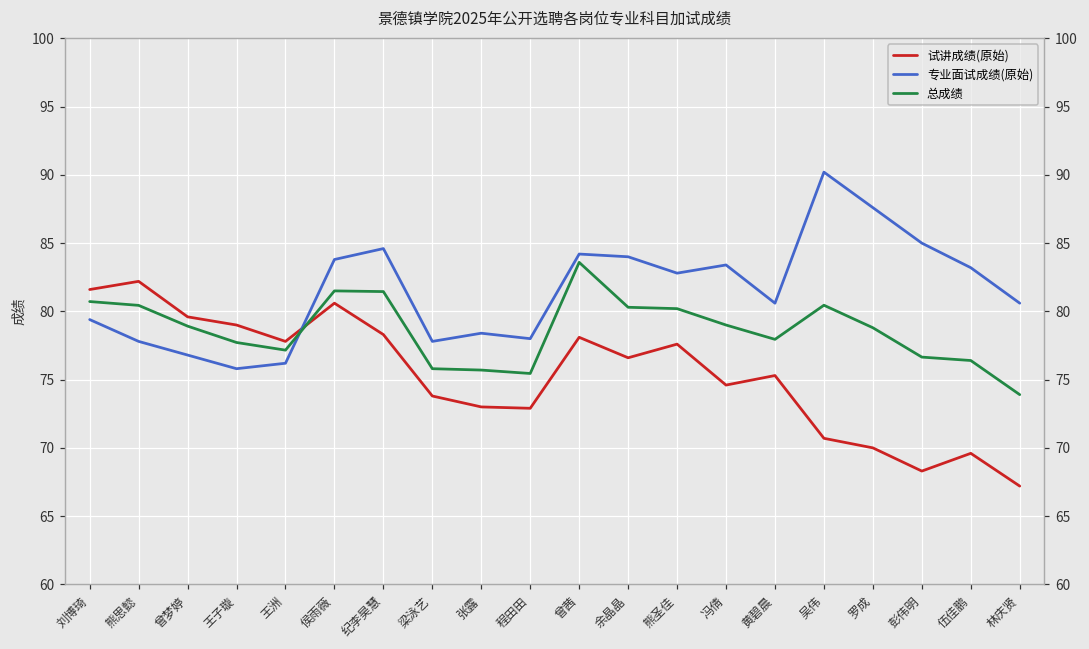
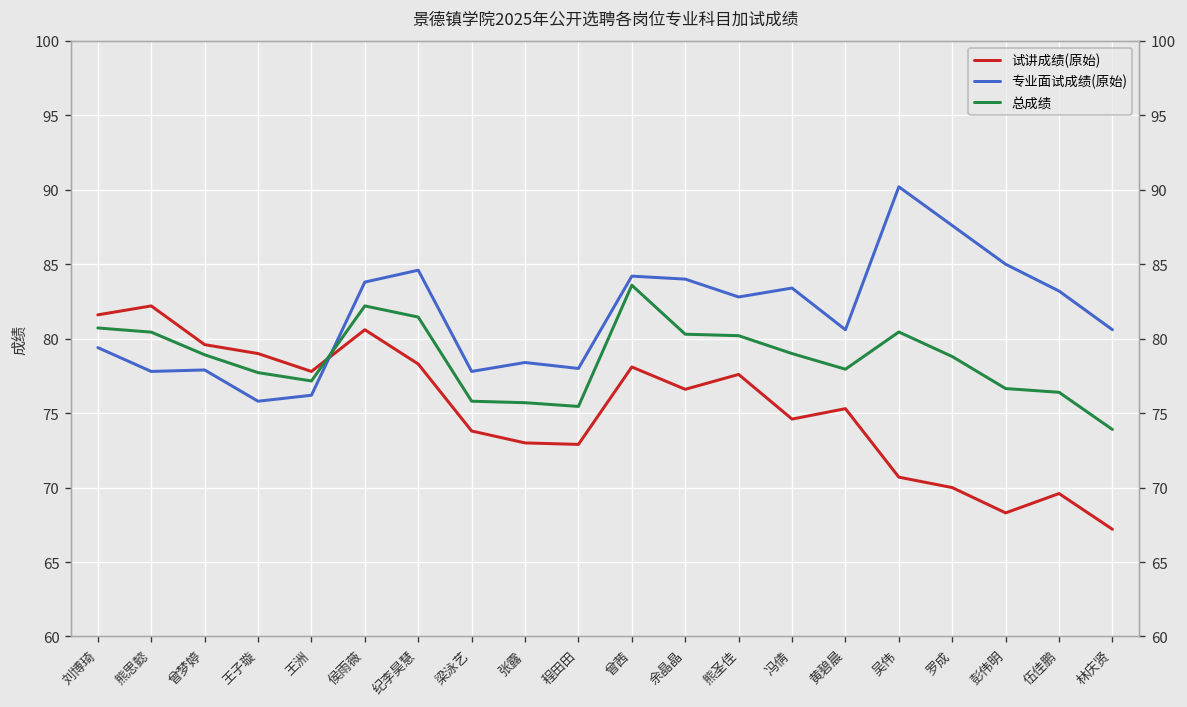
  {
    "试讲成绩(原始)": {
      "刘博琦": 81.6,
      "熊思懿": 82.2,
      "曾梦婷": 79.6,
      "王子璇": 79.0,
      "王洲": 77.8,
      "侯雨薇": 80.6,
      "纪李昊慧": 78.3,
      "梁泳艺": 73.8,
      "张露": 73.0,
      "程田田": 72.9,
      "曾茜": 78.1,
      "余晶晶": 76.6,
      "熊圣佳": 77.6,
      "冯倩": 74.6,
      "黄碧晨": 75.3,
      "吴伟": 70.7,
      "罗成": 70.0,
      "彭伟明": 68.3,
      "伍佳鹏": 69.6,
      "林庆贤": 67.2
    },
    "专业面试成绩(原始)": {
      "刘博琦": 79.4,
      "熊思懿": 77.8,
-     "曾梦婷": 76.8,
+     "曾梦婷": 77.9,
      "王子璇": 75.8,
      "王洲": 76.2,
      "侯雨薇": 83.8,
      "纪李昊慧": 84.6,
      "梁泳艺": 77.8,
      "张露": 78.4,
      "程田田": 78.0,
      "曾茜": 84.2,
      "余晶晶": 84.0,
      "熊圣佳": 82.8,
      "冯倩": 83.4,
      "黄碧晨": 80.6,
      "吴伟": 90.2,
      "罗成": 87.6,
      "彭伟明": 85.0,
      "伍佳鹏": 83.2,
      "林庆贤": 80.6
    },
    "总成绩": {
      "刘博琦": 80.7,
      "熊思懿": 80.4,
      "曾梦婷": 78.9,
      "王子璇": 77.7,
      "王洲": 77.2,
-     "侯雨薇": 81.5,
+     "侯雨薇": 82.2,
      "纪李昊慧": 81.5,
      "梁泳艺": 75.8,
      "张露": 75.7,
      "程田田": 75.5,
      "曾茜": 83.6,
      "余晶晶": 80.3,
      "熊圣佳": 80.2,
      "冯倩": 79.0,
      "黄碧晨": 78.0,
      "吴伟": 80.5,
      "罗成": 78.8,
      "彭伟明": 76.7,
      "伍佳鹏": 76.4,
      "林庆贤": 73.9
    }
  }
